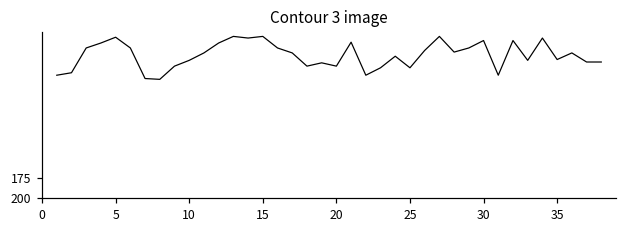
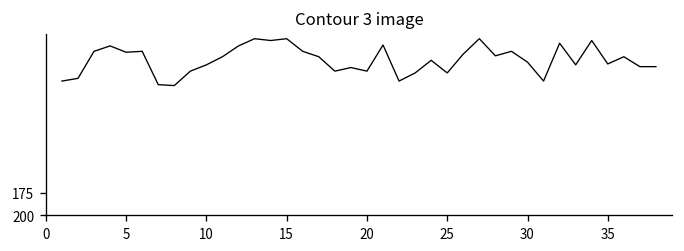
  {
-   "5": 10,
+   "5": 20,
    "10": 30,
    "15": 0,
    "20": 40,
    "25": 40,
-   "30": 10,
+   "30": 30,
    "35": 30
  }
